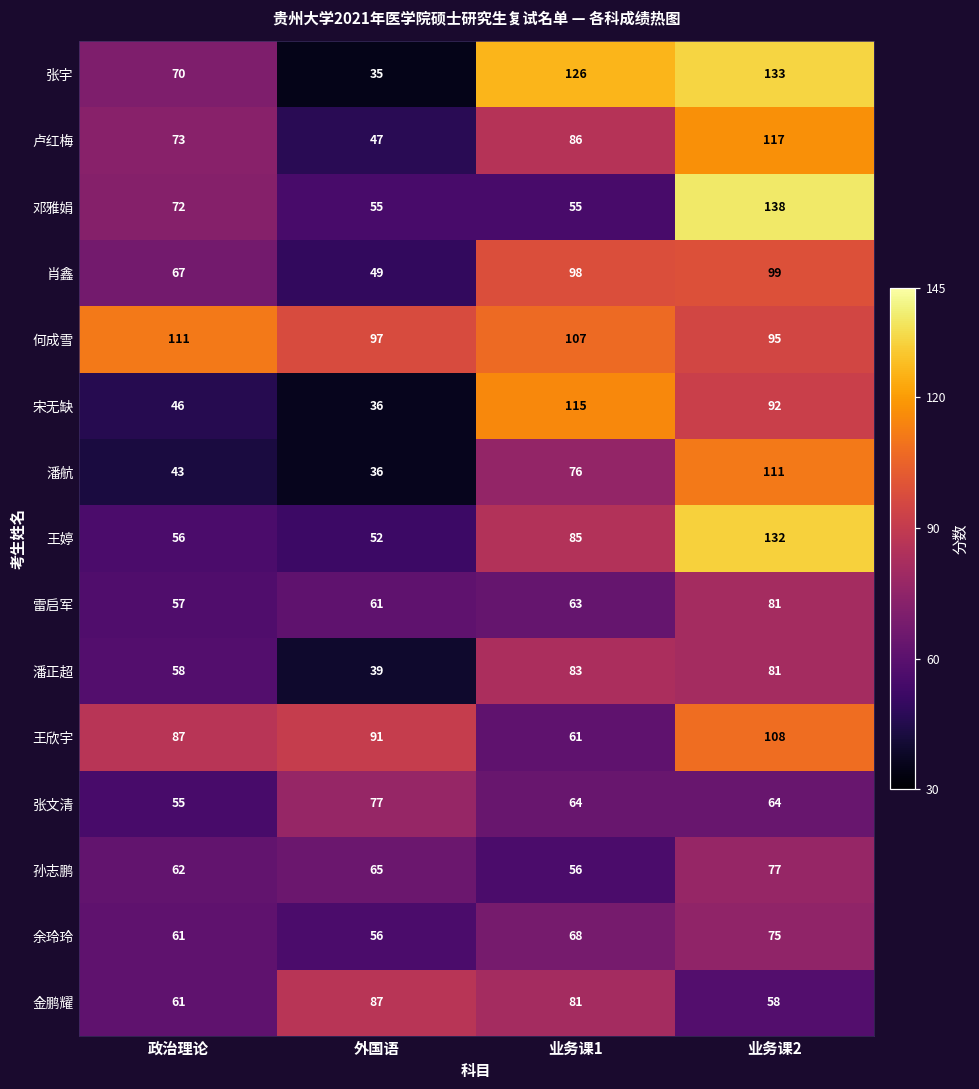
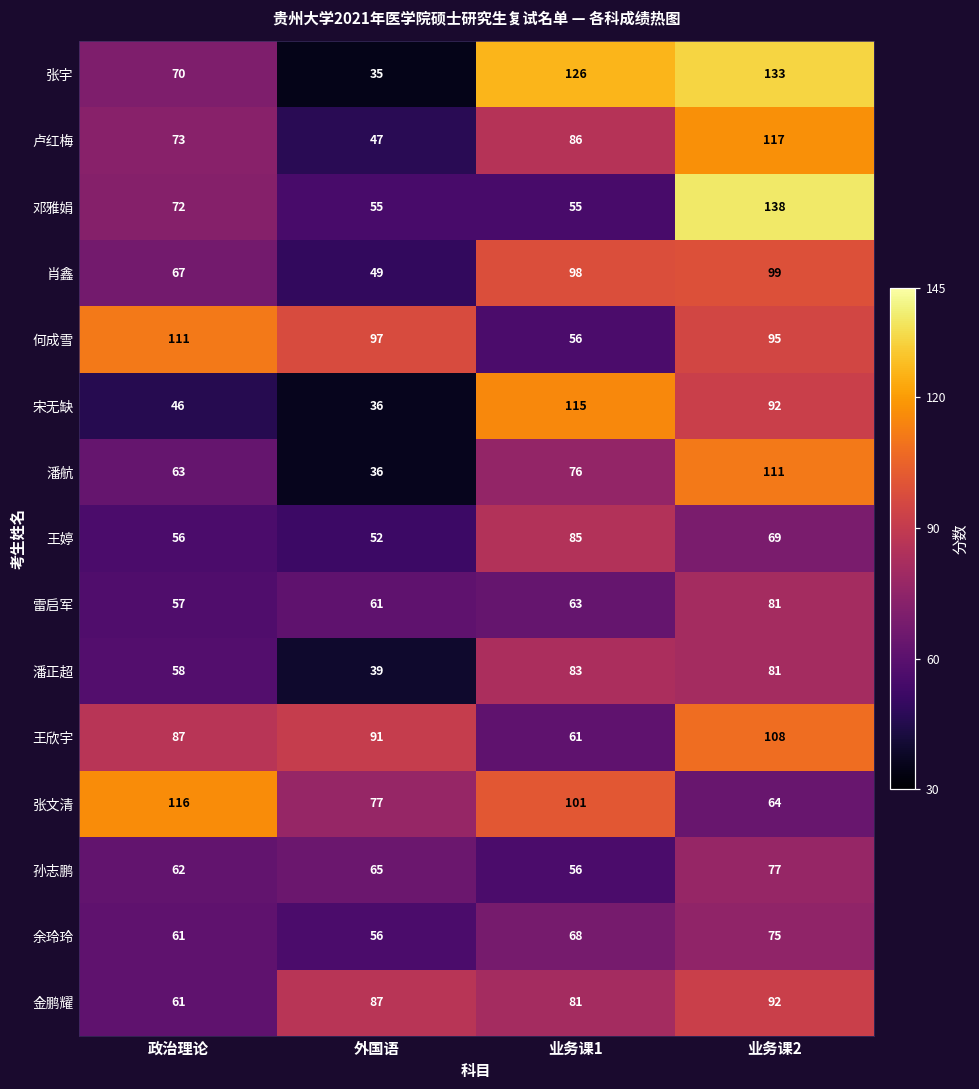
  {
    "张宇": {
      "政治理论": 70,
      "外国语": 35,
      "业务课1": 126,
      "业务课2": 133
    },
    "卢红梅": {
      "政治理论": 73,
      "外国语": 47,
      "业务课1": 86,
      "业务课2": 117
    },
    "邓雅娟": {
      "政治理论": 72,
      "外国语": 55,
      "业务课1": 55,
      "业务课2": 138
    },
    "肖鑫": {
      "政治理论": 67,
      "外国语": 49,
      "业务课1": 98,
      "业务课2": 99
    },
    "何成雪": {
      "政治理论": 111,
      "外国语": 97,
-     "业务课1": 107,
+     "业务课1": 56,
      "业务课2": 95
    },
    "宋无缺": {
      "政治理论": 46,
      "外国语": 36,
      "业务课1": 115,
      "业务课2": 92
    },
    "潘航": {
-     "政治理论": 43,
+     "政治理论": 63,
      "外国语": 36,
      "业务课1": 76,
      "业务课2": 111
    },
    "王婷": {
      "政治理论": 56,
      "外国语": 52,
      "业务课1": 85,
-     "业务课2": 132
+     "业务课2": 69
    },
    "雷启军": {
      "政治理论": 57,
      "外国语": 61,
      "业务课1": 63,
      "业务课2": 81
    },
    "潘正超": {
      "政治理论": 58,
      "外国语": 39,
      "业务课1": 83,
      "业务课2": 81
    },
    "王欣宇": {
      "政治理论": 87,
      "外国语": 91,
      "业务课1": 61,
      "业务课2": 108
    },
    "张文清": {
-     "政治理论": 55,
+     "政治理论": 116,
      "外国语": 77,
-     "业务课1": 64,
+     "业务课1": 101,
      "业务课2": 64
    },
    "孙志鹏": {
      "政治理论": 62,
      "外国语": 65,
      "业务课1": 56,
      "业务课2": 77
    },
    "余玲玲": {
      "政治理论": 61,
      "外国语": 56,
      "业务课1": 68,
      "业务课2": 75
    },
    "金鹏耀": {
      "政治理论": 61,
      "外国语": 87,
      "业务课1": 81,
-     "业务课2": 58
+     "业务课2": 92
    }
  }
